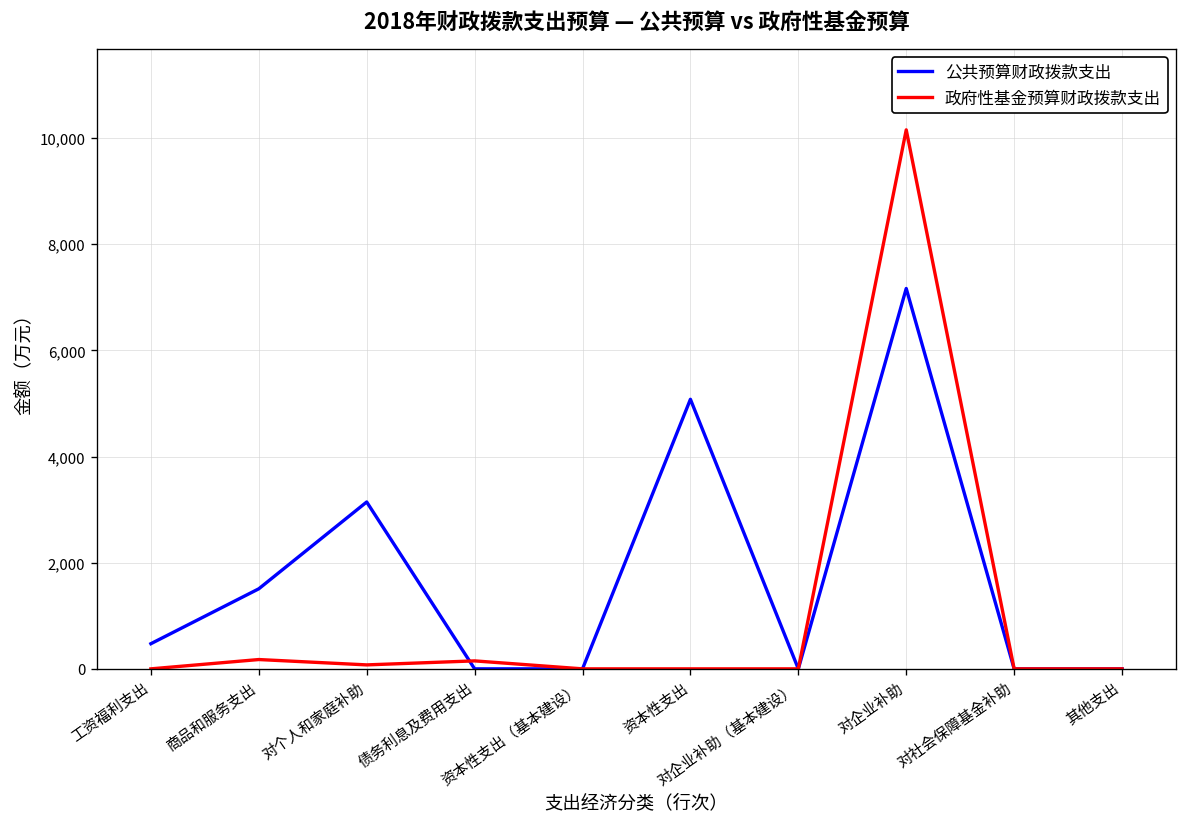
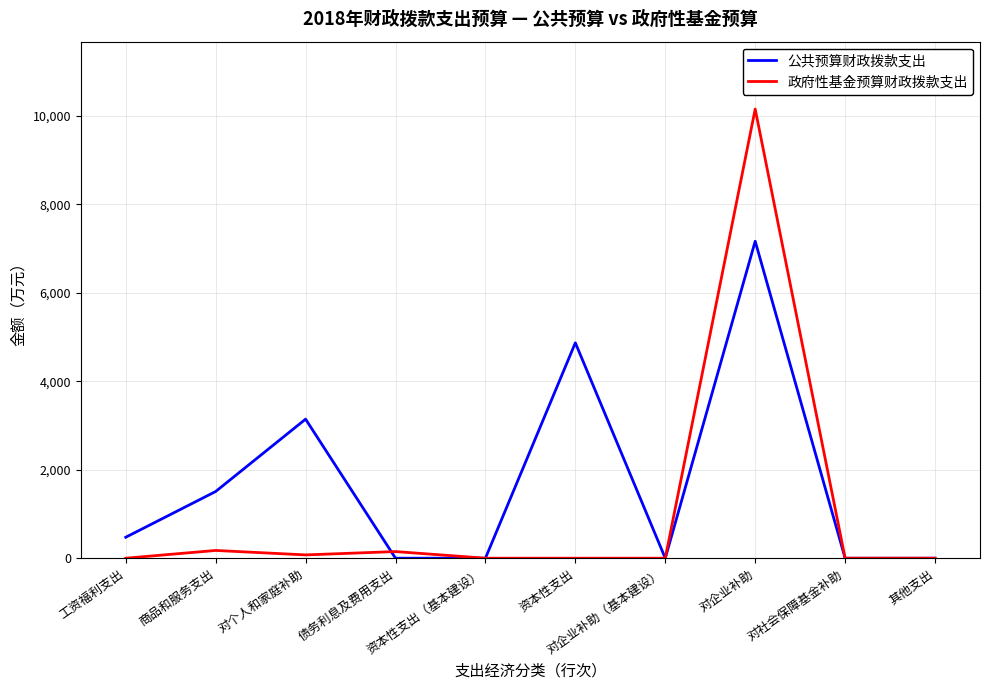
  {
    "公共预算财政拨款支出": {
      "工资福利支出": "500",
      "商品和服务支出": "1,500",
      "对个人和家庭补助": "3,100",
      "债务利息及费用支出": "0",
-     "资本性支出": "5,100",
+     "资本性支出": "4,900",
      "对企业补助": "7,200"
    },
    "政府性基金预算财政拨款支出": {
      "工资福利支出": "0",
      "商品和服务支出": "200",
      "对个人和家庭补助": "100",
      "债务利息及费用支出": "200",
      "资本性支出": "0",
      "对企业补助": "10,200"
    }
  }
